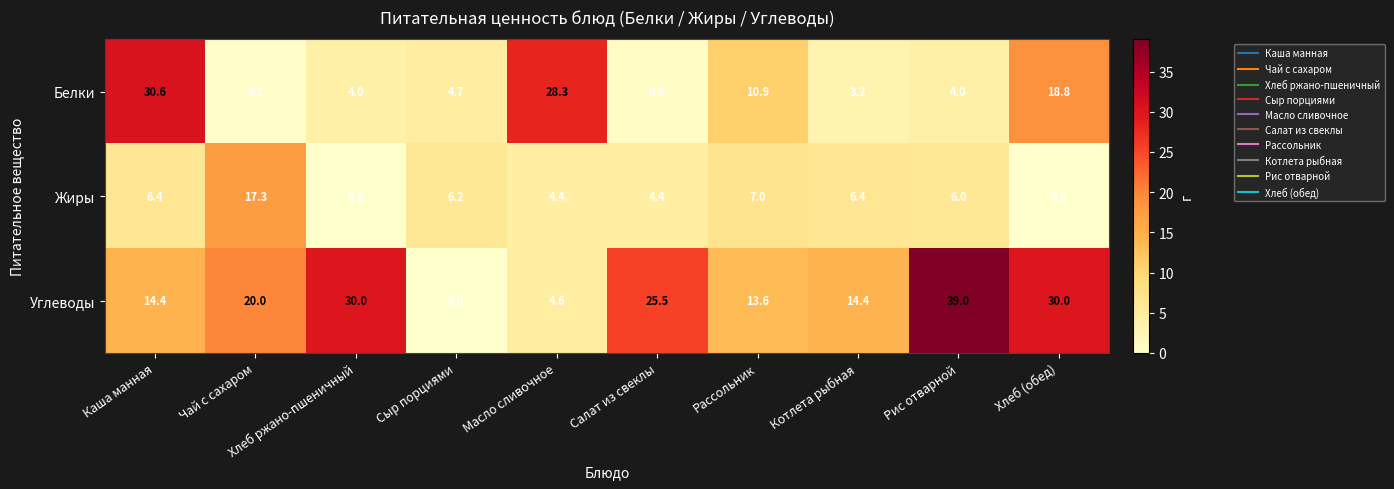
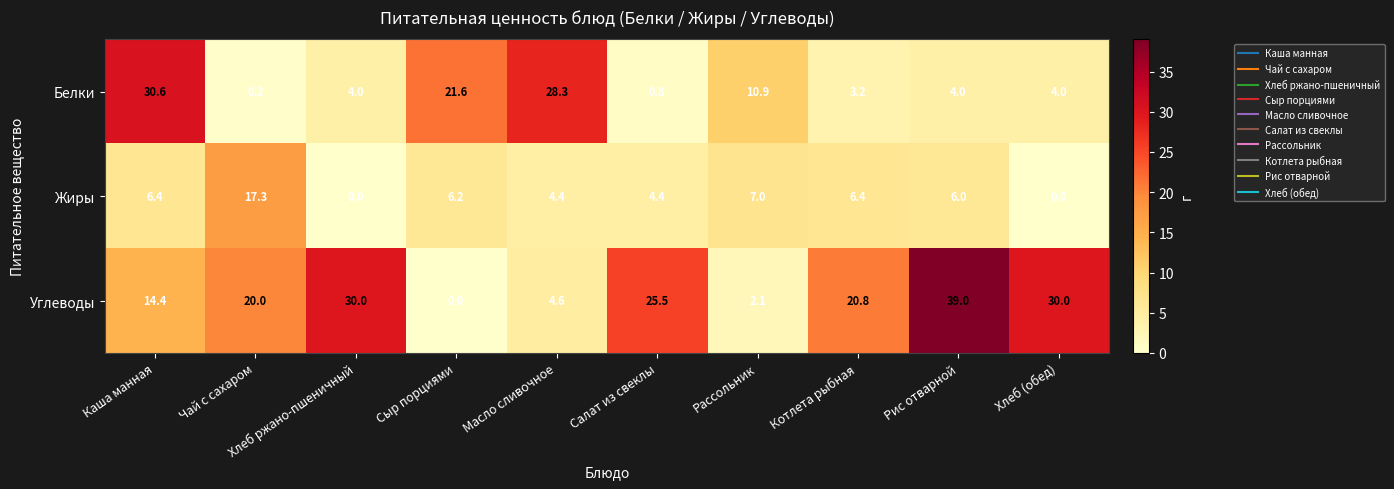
  {
    "Белки": {
      "Каша манная": 30.6,
      "Чай с сахаром": 0.2,
      "Хлеб ржано-пшеничный": 4.0,
-     "Сыр порциями": 4.7,
+     "Сыр порциями": 21.6,
      "Масло сливочное": 28.3,
      "Салат из свеклы": 0.8,
      "Рассольник": 10.9,
      "Котлета рыбная": 3.2,
      "Рис отварной": 4.0,
-     "Хлеб (обед)": 18.8
+     "Хлеб (обед)": 4.0
    },
    "Жиры": {
      "Каша манная": 6.4,
      "Чай с сахаром": 17.3,
      "Хлеб ржано-пшеничный": 0.0,
      "Сыр порциями": 6.2,
      "Масло сливочное": 4.4,
      "Салат из свеклы": 4.4,
      "Рассольник": 7.0,
      "Котлета рыбная": 6.4,
      "Рис отварной": 6.0,
      "Хлеб (обед)": 0.0
    },
    "Углеводы": {
      "Каша манная": 14.4,
      "Чай с сахаром": 20.0,
      "Хлеб ржано-пшеничный": 30.0,
      "Сыр порциями": 0.0,
      "Масло сливочное": 4.6,
      "Салат из свеклы": 25.5,
-     "Рассольник": 13.6,
-     "Котлета рыбная": 14.4,
+     "Рассольник": 2.1,
+     "Котлета рыбная": 20.8,
      "Рис отварной": 39.0,
      "Хлеб (обед)": 30.0
    }
  }
